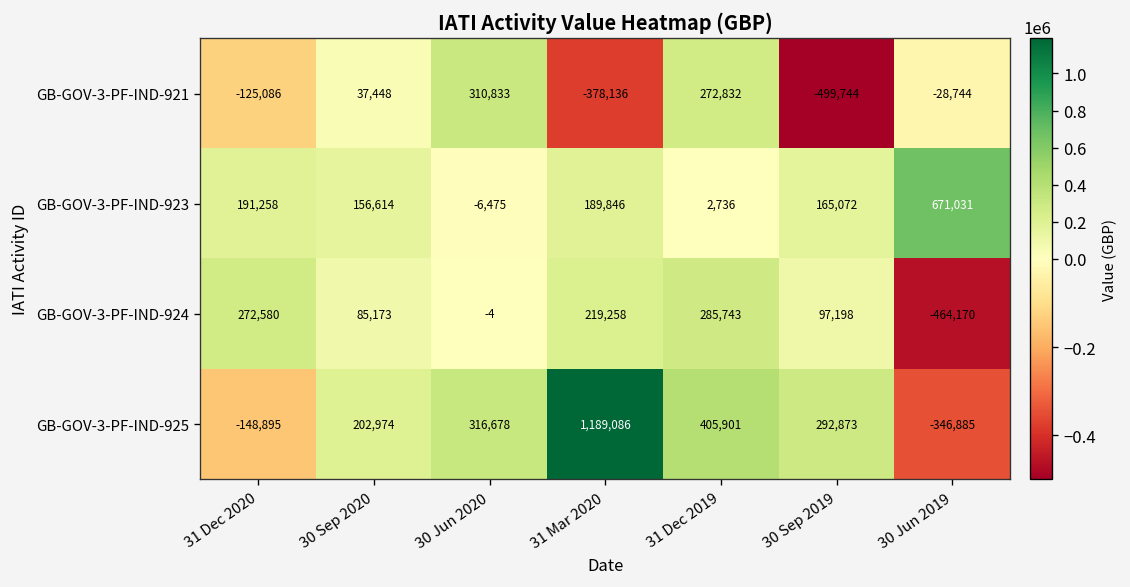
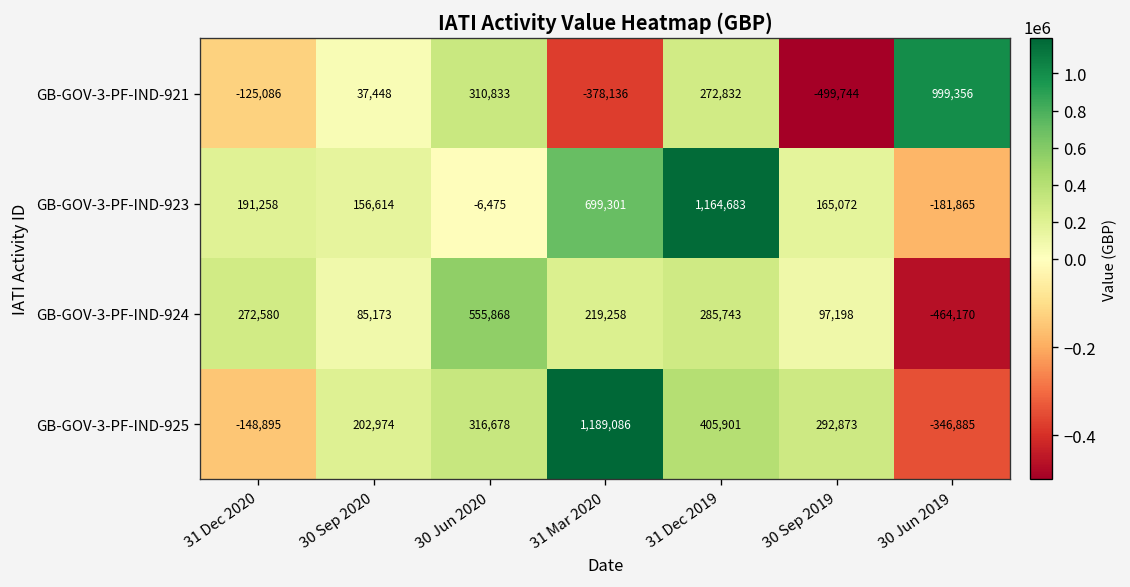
  {
    "GB-GOV-3-PF-IND-921": {
      "31 Dec 2020": "-125,086",
      "30 Sep 2020": "37,448",
      "30 Jun 2020": "310,833",
      "31 Mar 2020": "-378,136",
      "31 Dec 2019": "272,832",
      "30 Sep 2019": "-499,744",
-     "30 Jun 2019": "-28,744"
+     "30 Jun 2019": "999,356"
    },
    "GB-GOV-3-PF-IND-923": {
      "31 Dec 2020": "191,258",
      "30 Sep 2020": "156,614",
      "30 Jun 2020": "-6,475",
-     "31 Mar 2020": "189,846",
-     "31 Dec 2019": "2,736",
+     "31 Mar 2020": "699,301",
+     "31 Dec 2019": "1,164,683",
      "30 Sep 2019": "165,072",
-     "30 Jun 2019": "671,031"
+     "30 Jun 2019": "-181,865"
    },
    "GB-GOV-3-PF-IND-924": {
      "31 Dec 2020": "272,580",
      "30 Sep 2020": "85,173",
-     "30 Jun 2020": "-4",
+     "30 Jun 2020": "555,868",
      "31 Mar 2020": "219,258",
      "31 Dec 2019": "285,743",
      "30 Sep 2019": "97,198",
      "30 Jun 2019": "-464,170"
    },
    "GB-GOV-3-PF-IND-925": {
      "31 Dec 2020": "-148,895",
      "30 Sep 2020": "202,974",
      "30 Jun 2020": "316,678",
      "31 Mar 2020": "1,189,086",
      "31 Dec 2019": "405,901",
      "30 Sep 2019": "292,873",
      "30 Jun 2019": "-346,885"
    }
  }
